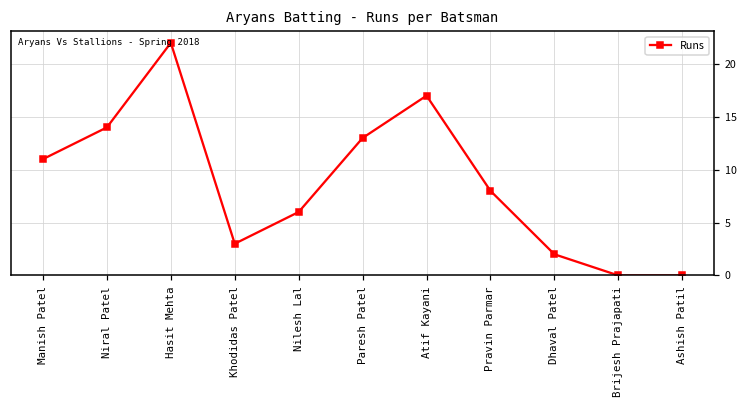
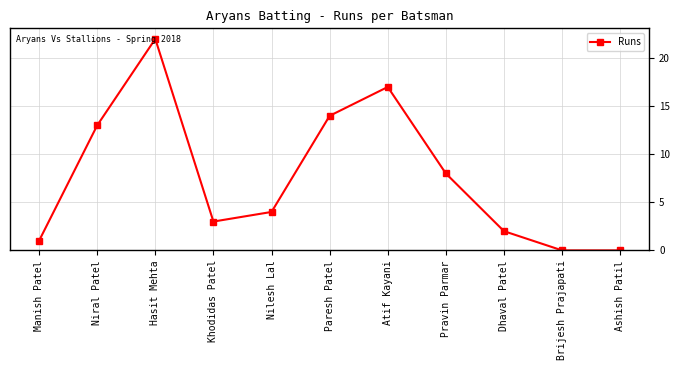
  {
-   "Manish Patel": 11,
-   "Niral Patel": 14,
+   "Manish Patel": 1,
+   "Niral Patel": 13,
    "Khodidas Patel": 3,
-   "Nilesh Lal": 6,
-   "Paresh Patel": 13,
+   "Nilesh Lal": 4,
+   "Paresh Patel": 14,
    "Atif Kayani": 17,
    "Pravin Parmar": 8,
    "Dhaval Patel": 2,
    "Brijesh Prajapati": 0,
    "Ashish Patil": 0
  }
